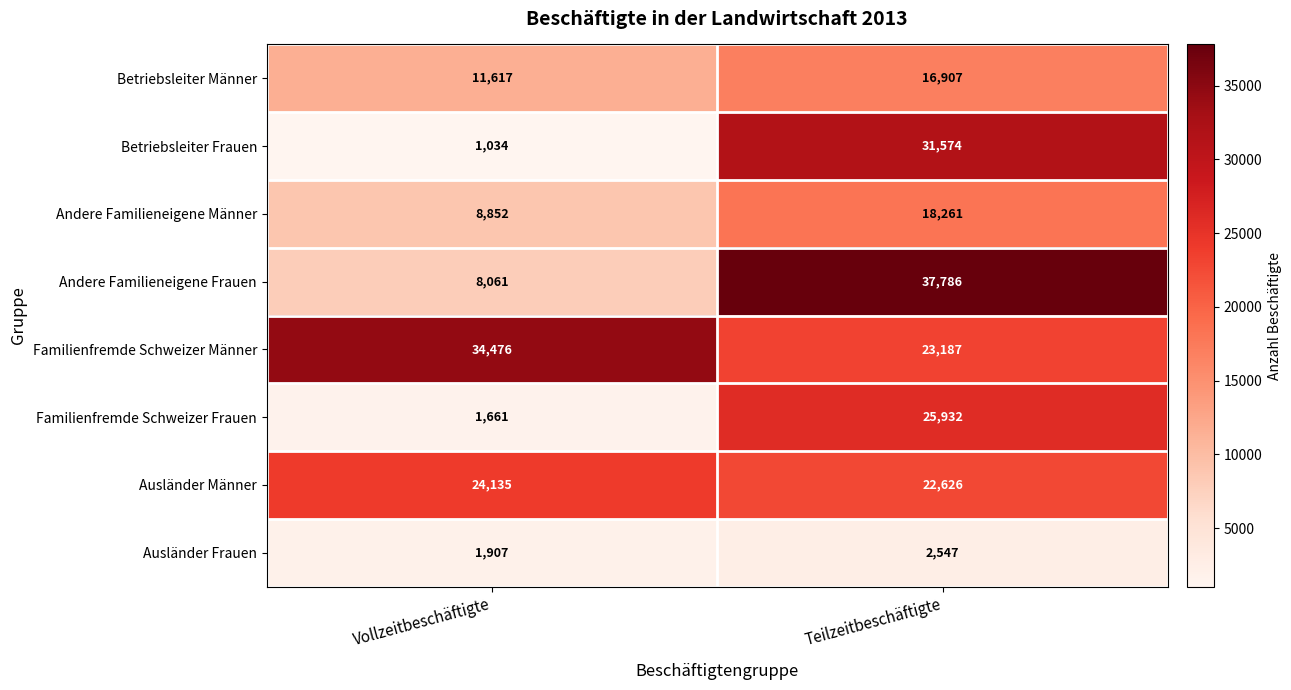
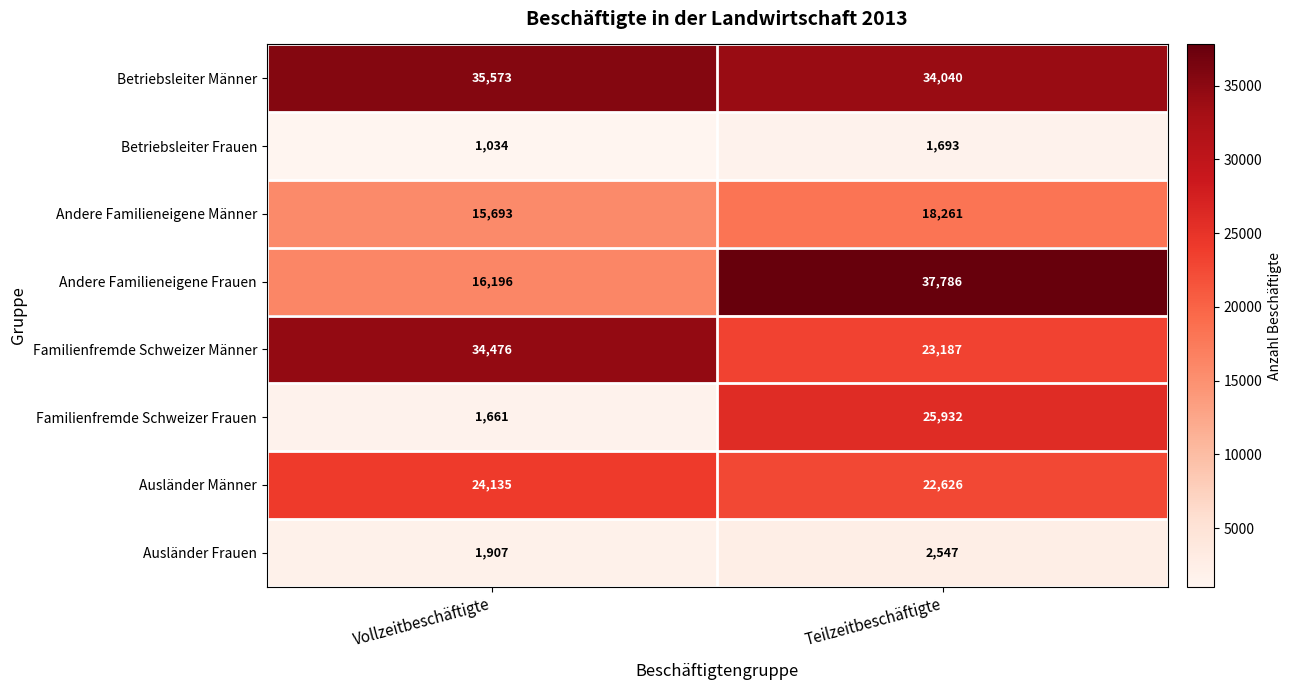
  {
    "Betriebsleiter Männer": {
-     "Vollzeitbeschäftigte": "11,617",
-     "Teilzeitbeschäftigte": "16,907"
+     "Vollzeitbeschäftigte": "35,573",
+     "Teilzeitbeschäftigte": "34,040"
    },
    "Betriebsleiter Frauen": {
      "Vollzeitbeschäftigte": "1,034",
-     "Teilzeitbeschäftigte": "31,574"
+     "Teilzeitbeschäftigte": "1,693"
    },
    "Andere Familieneigene Männer": {
-     "Vollzeitbeschäftigte": "8,852",
+     "Vollzeitbeschäftigte": "15,693",
      "Teilzeitbeschäftigte": "18,261"
    },
    "Andere Familieneigene Frauen": {
-     "Vollzeitbeschäftigte": "8,061",
+     "Vollzeitbeschäftigte": "16,196",
      "Teilzeitbeschäftigte": "37,786"
    },
    "Familienfremde Schweizer Männer": {
      "Vollzeitbeschäftigte": "34,476",
      "Teilzeitbeschäftigte": "23,187"
    },
    "Familienfremde Schweizer Frauen": {
      "Vollzeitbeschäftigte": "1,661",
      "Teilzeitbeschäftigte": "25,932"
    },
    "Ausländer Männer": {
      "Vollzeitbeschäftigte": "24,135",
      "Teilzeitbeschäftigte": "22,626"
    },
    "Ausländer Frauen": {
      "Vollzeitbeschäftigte": "1,907",
      "Teilzeitbeschäftigte": "2,547"
    }
  }
